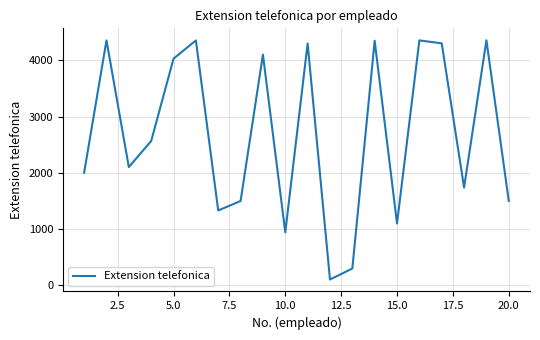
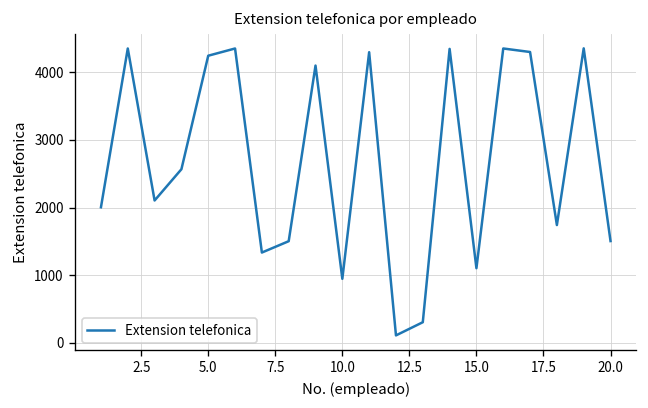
  {
-   "5.0": 4000,
+   "5.0": 4200,
    "10.0": 900,
    "15.0": 1100,
    "20.0": 1500
  }
